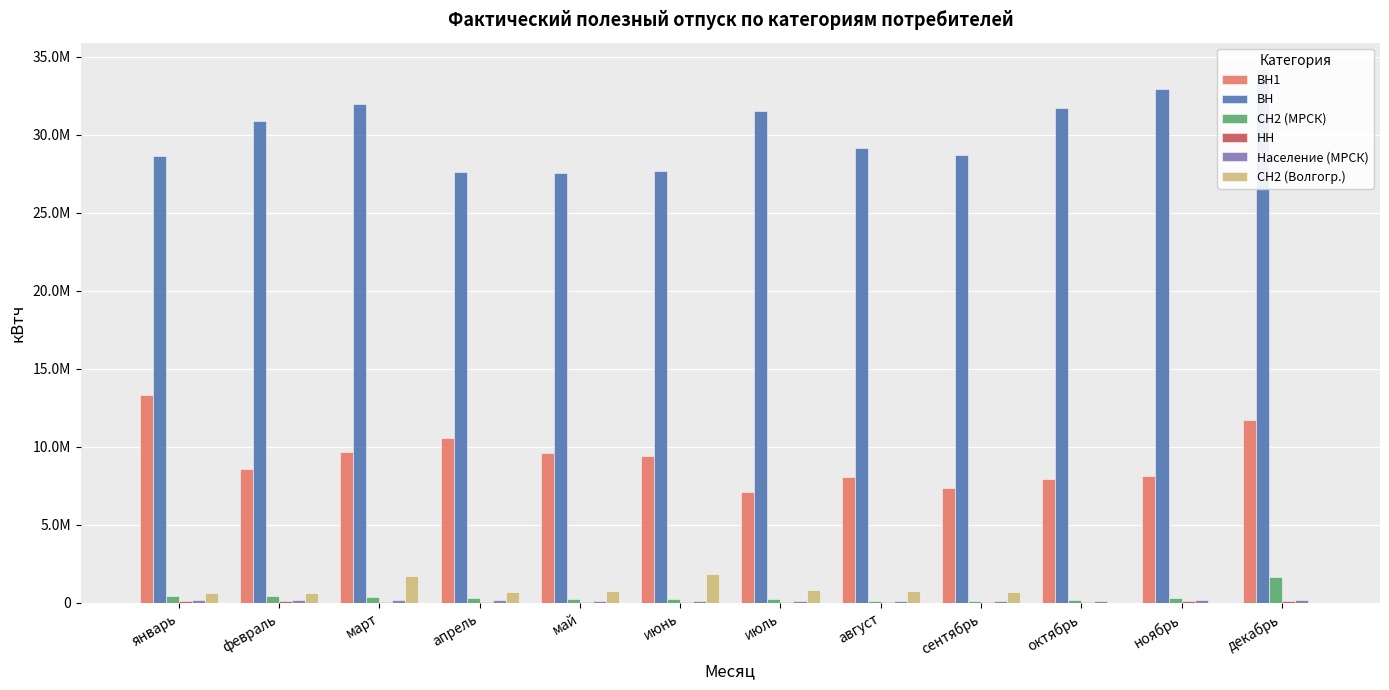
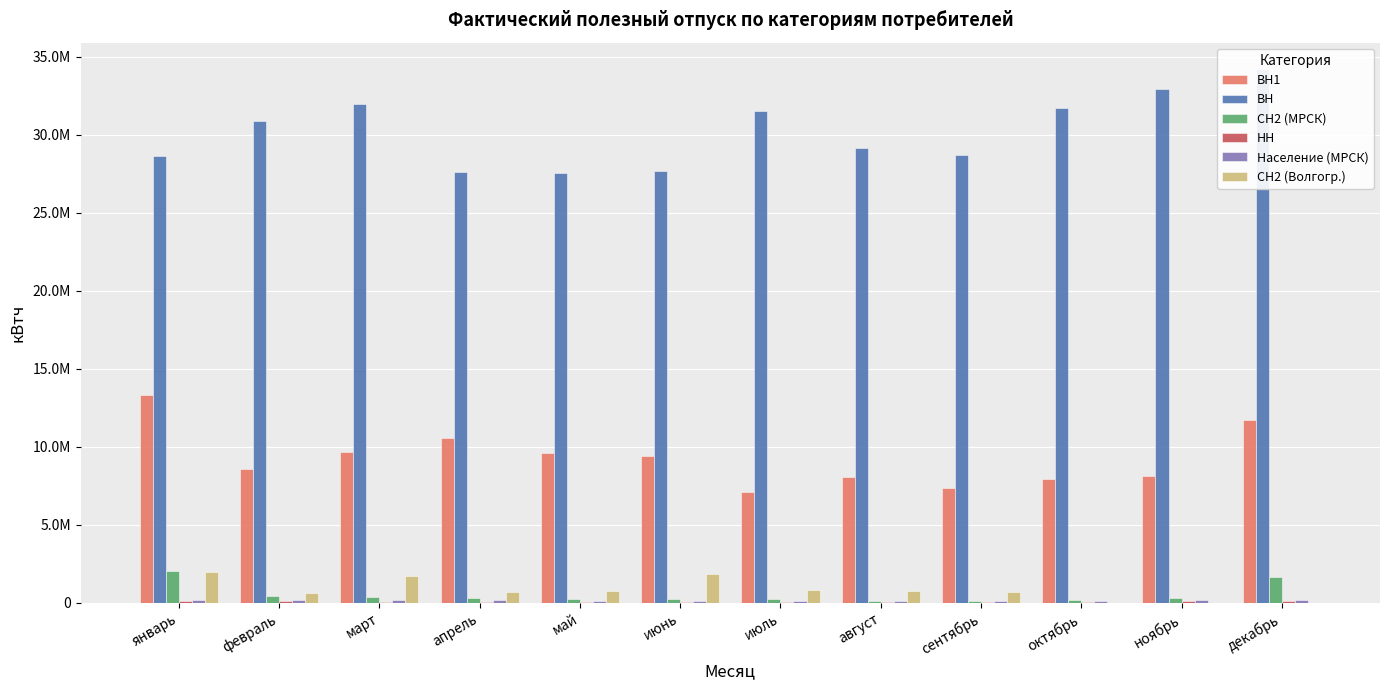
  {
    "СН2 (МРСК)": {
-     "январь": 400000,
+     "январь": 2000000,
      "февраль": 500000,
      "март": 400000,
      "апрель": 300000,
      "май": 200000,
      "июнь": 200000,
      "июль": 200000,
      "октябрь": 200000,
      "ноябрь": 300000,
      "декабрь": 1700000
    },
    "СН2 (Волгогр.)": {
-     "январь": 600000,
+     "январь": 2000000,
      "февраль": 600000,
      "март": 1700000,
      "апрель": 700000,
      "май": 700000,
      "июнь": 1900000,
      "июль": 800000,
      "август": 800000,
      "сентябрь": 700000,
      "октябрь": 0,
      "ноябрь": 0,
      "декабрь": 0
    }
  }
